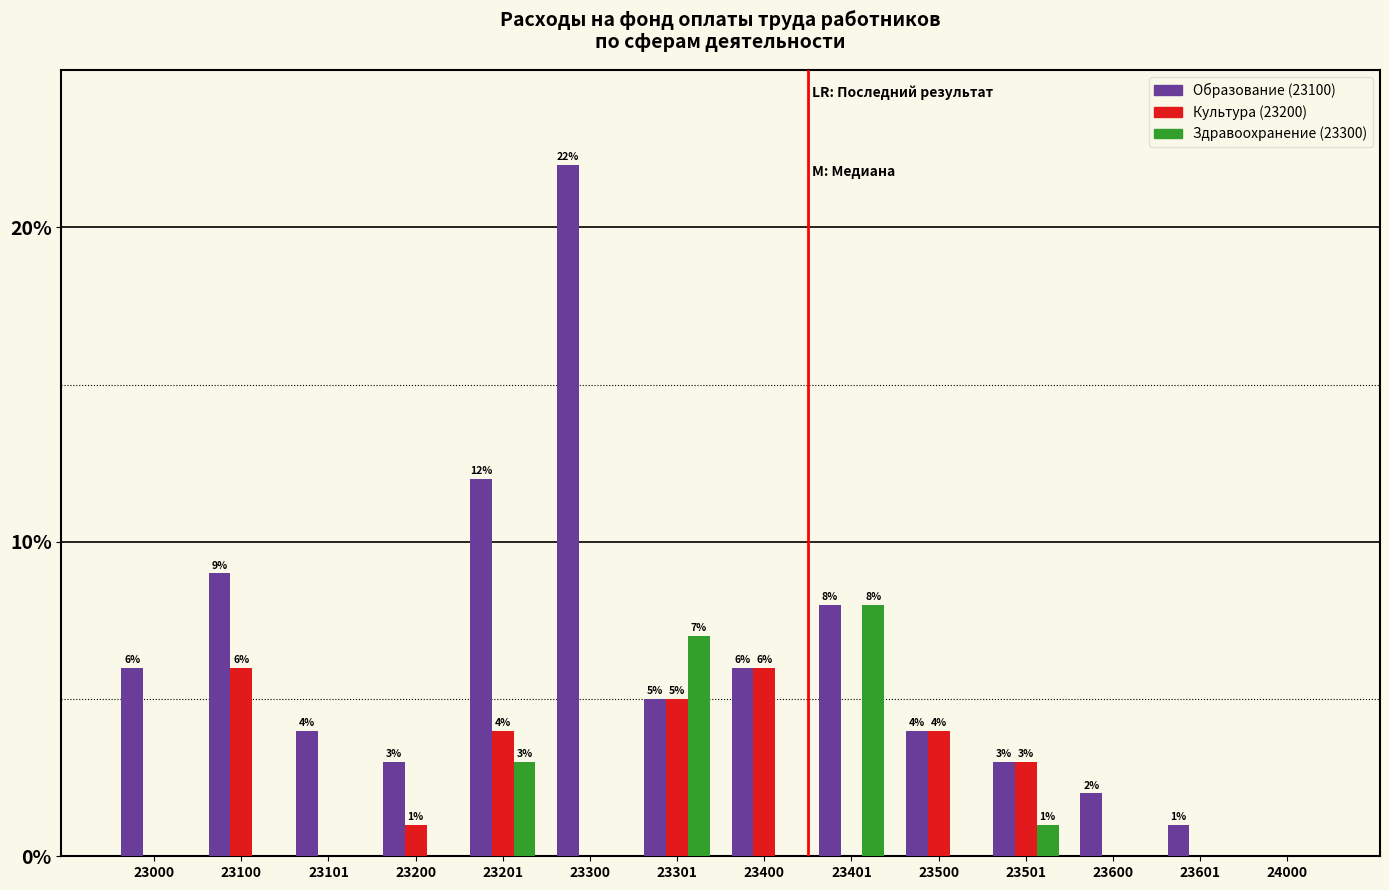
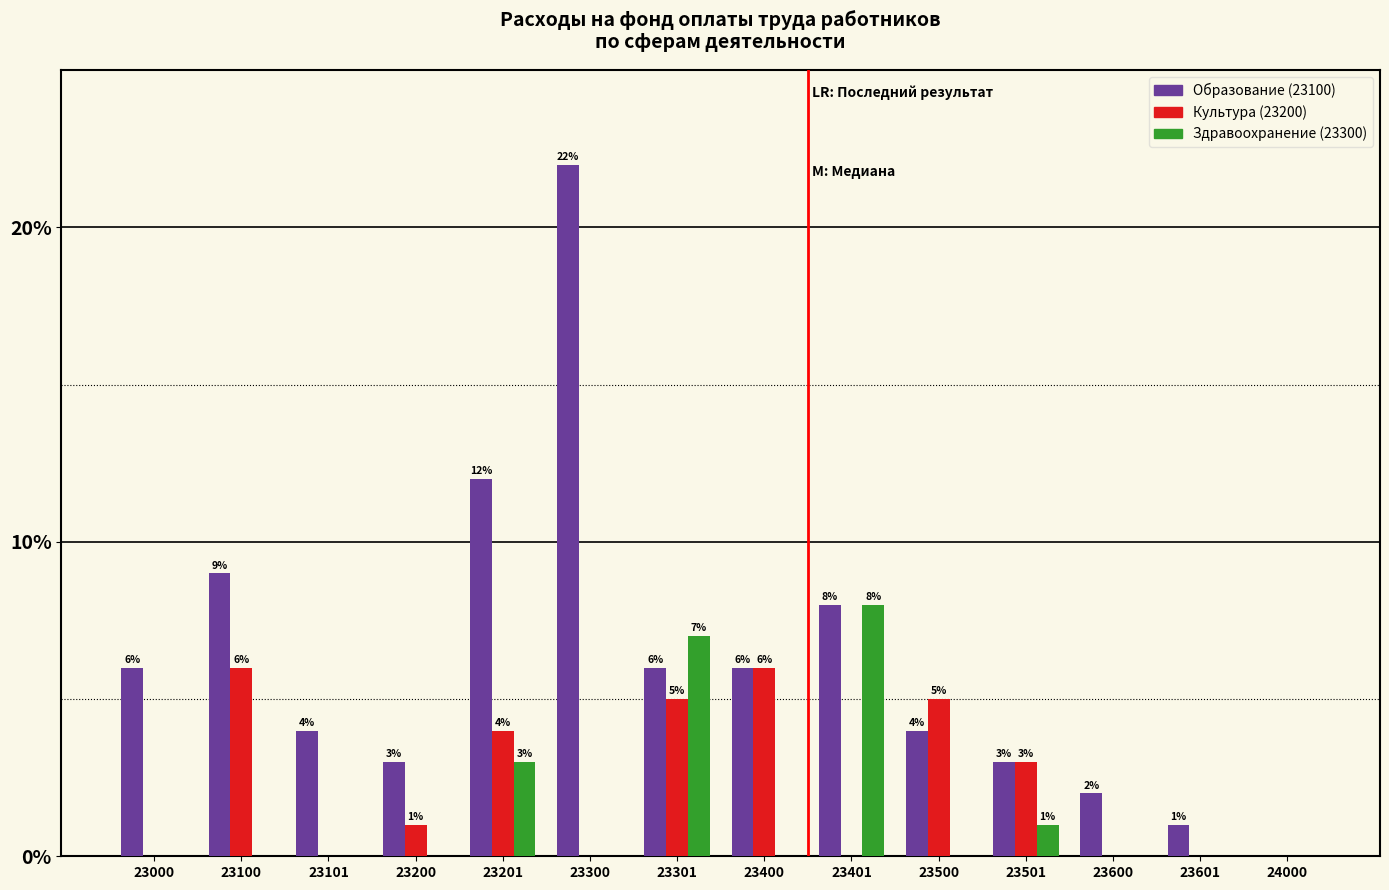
  {
    "Образование (23100)": {
      "23000": "6%",
      "23100": "9%",
      "23101": "4%",
      "23200": "3%",
      "23201": "12%",
      "23300": "22%",
-     "23301": "5%",
+     "23301": "6%",
      "23400": "6%",
      "23401": "8%",
      "23500": "4%",
      "23501": "3%",
      "23600": "2%",
      "23601": "1%"
    },
    "Культура (23200)": {
      "23100": "6%",
      "23200": "1%",
      "23201": "4%",
      "23301": "5%",
      "23400": "6%",
-     "23500": "4%",
+     "23500": "5%",
      "23501": "3%"
    },
    "Здравоохранение (23300)": {
      "23201": "3%",
      "23301": "7%",
      "23401": "8%",
      "23501": "1%"
    }
  }
